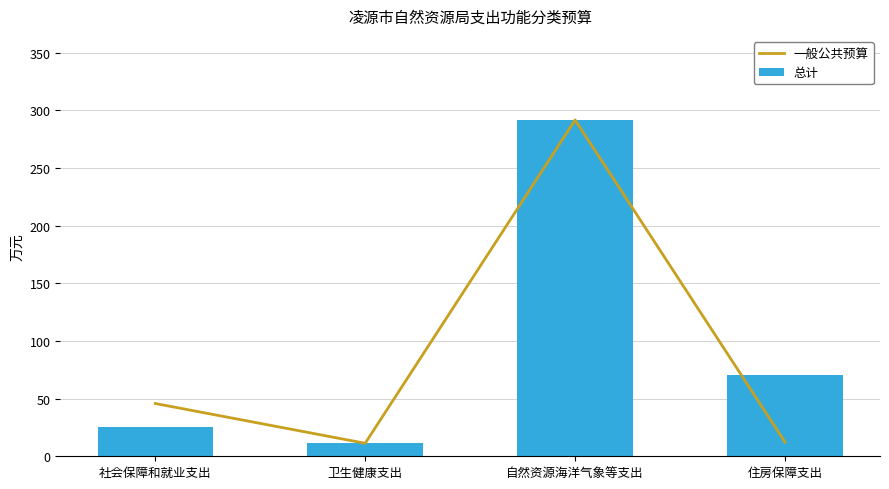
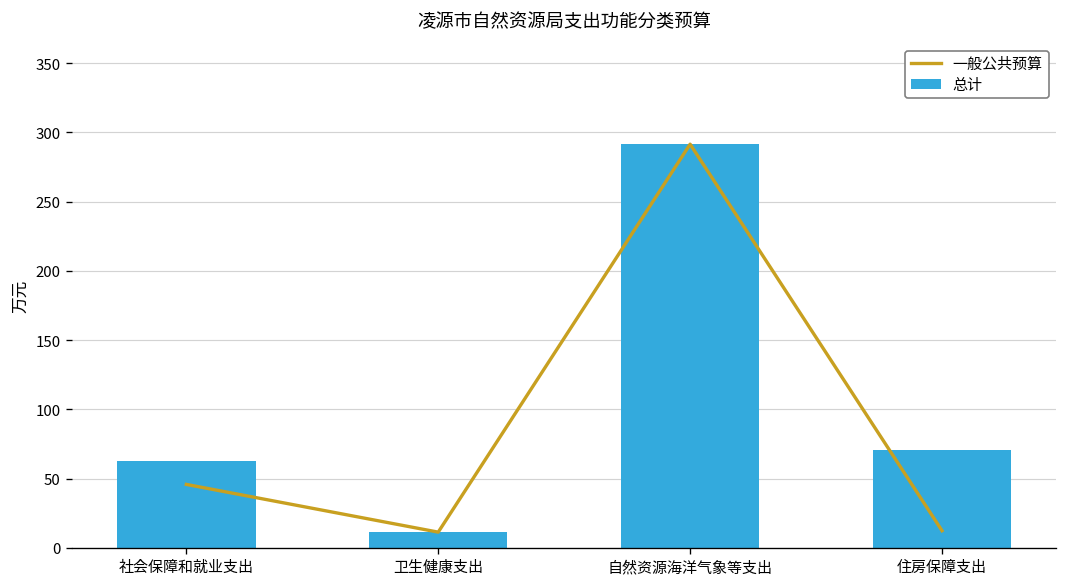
  {
    "总计": {
-     "社会保障和就业支出": 25,
+     "社会保障和就业支出": 63,
      "卫生健康支出": 11,
      "自然资源海洋气象等支出": 292,
      "住房保障支出": 70
    },
    "一般公共预算": {
      "社会保障和就业支出": 46,
      "卫生健康支出": 11,
      "自然资源海洋气象等支出": 292,
      "住房保障支出": 12
    }
  }
